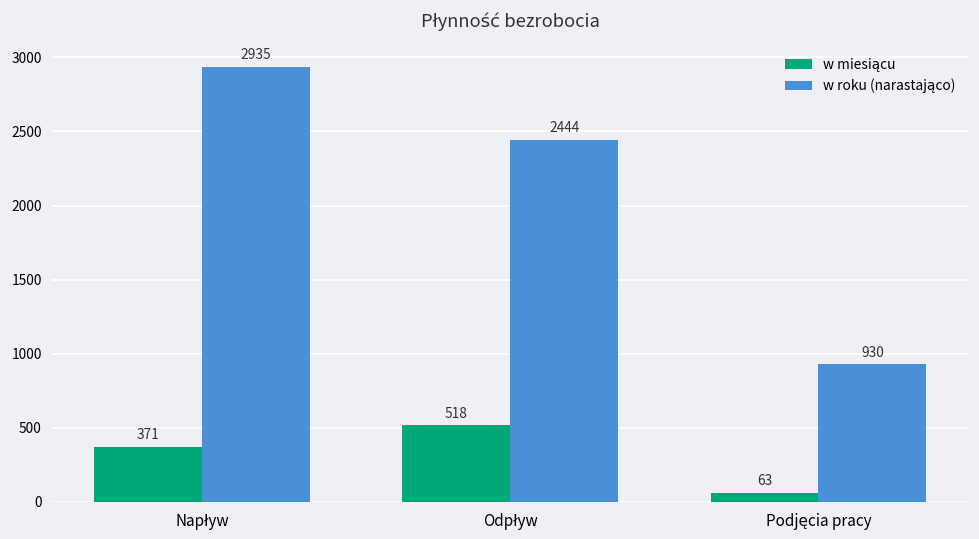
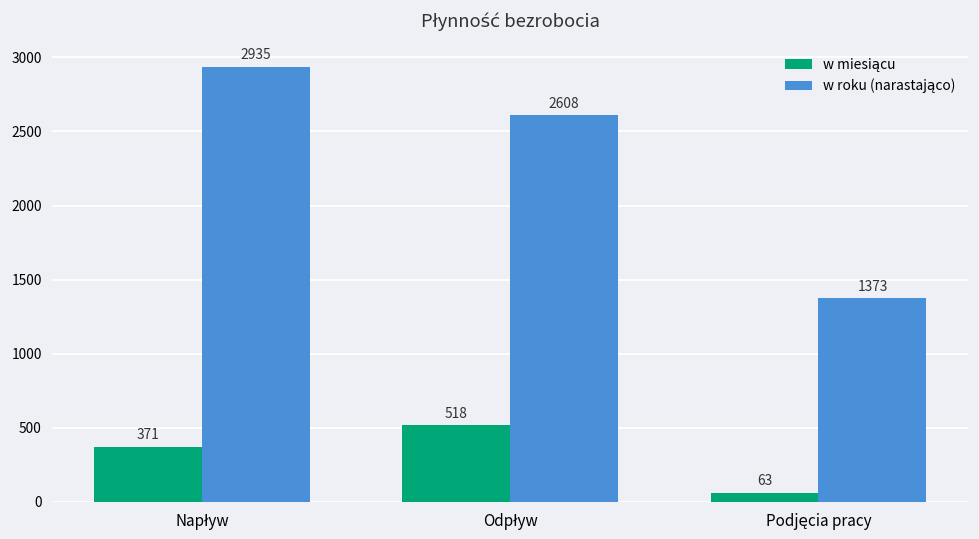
  {
    "w miesiącu": {
      "Napływ": 371,
      "Odpływ": 518,
      "Podjęcia pracy": 63
    },
    "w roku (narastająco)": {
      "Napływ": 2935,
-     "Odpływ": 2444,
-     "Podjęcia pracy": 930
+     "Odpływ": 2608,
+     "Podjęcia pracy": 1373
    }
  }
